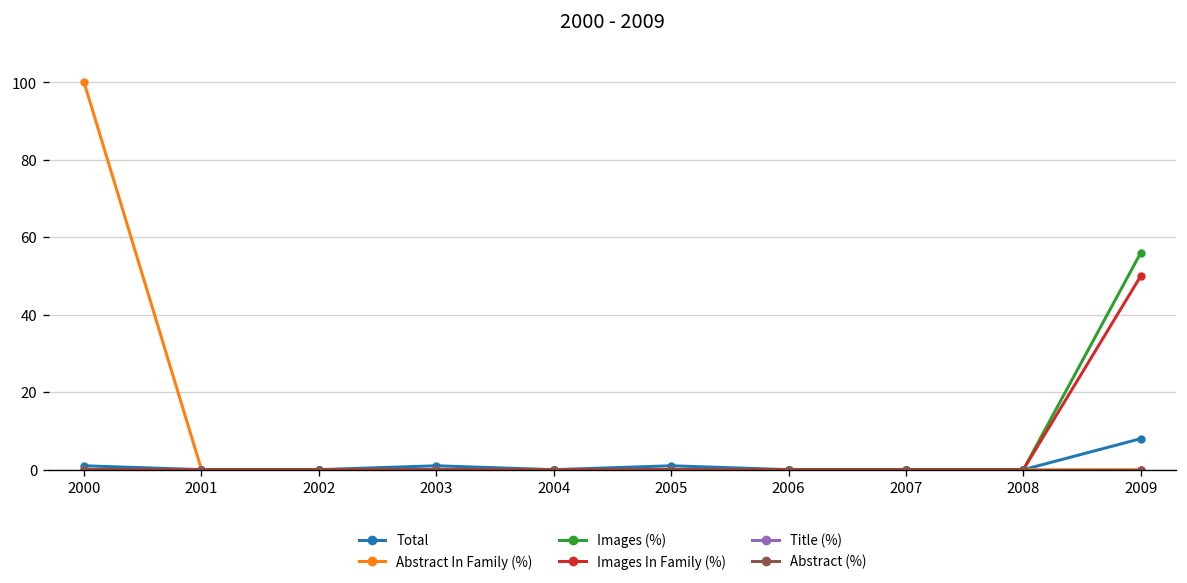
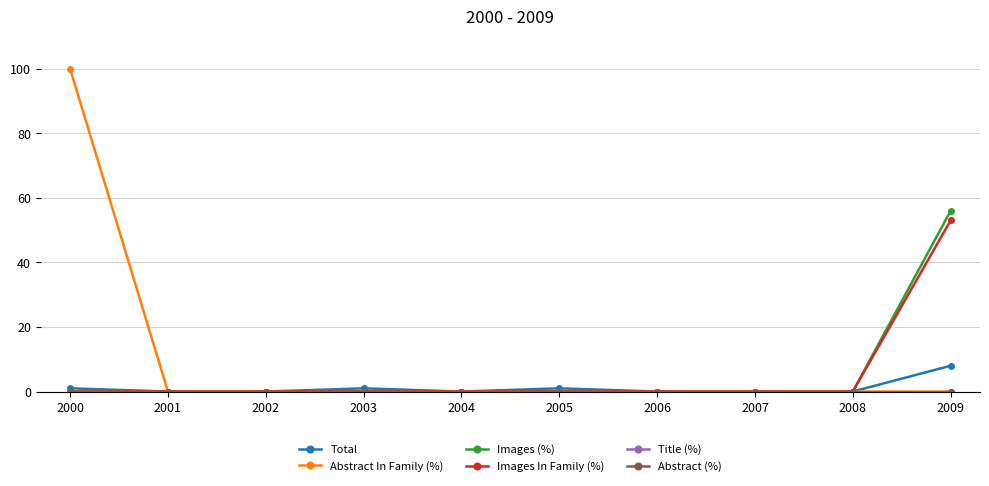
  {
    "Total": {
      "2000": 1,
      "2003": 1,
      "2005": 1,
      "2009": 8
    },
    "Abstract In Family (%)": {
      "2000": 100
    },
    "Images (%)": {
      "2009": 56
    },
    "Images In Family (%)": {
-     "2009": 50
+     "2009": 53
    }
  }
